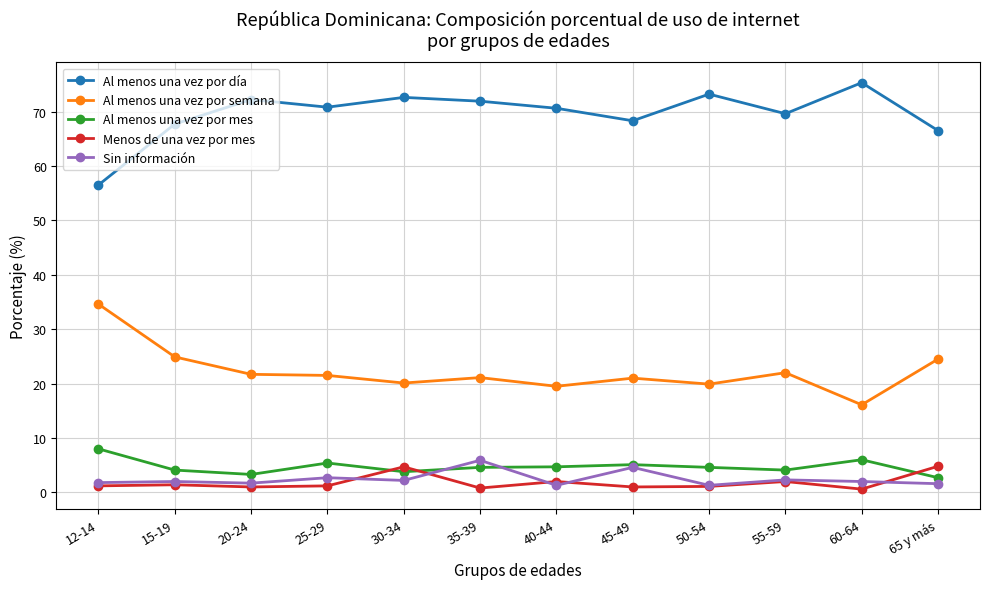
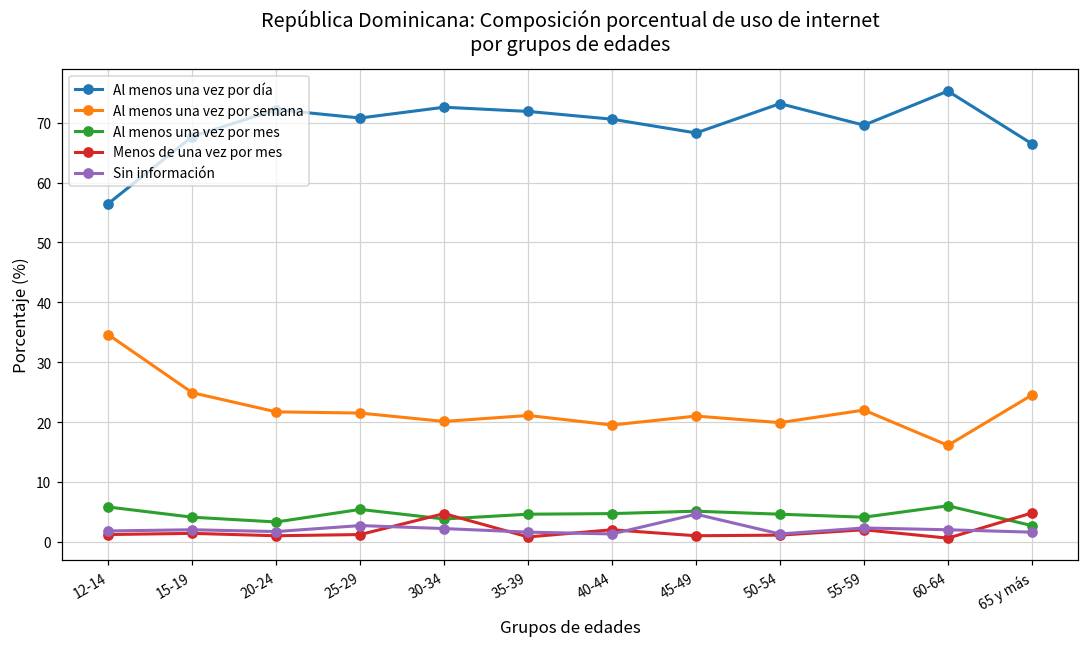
  {
    "Al menos una vez por día": {
      "12-14": 57,
      "25-29": 71,
      "30-34": 73,
      "35-39": 72,
      "40-44": 71,
      "45-49": 68,
      "50-54": 73,
      "55-59": 70,
      "60-64": 75,
      "65 y más": 67
    },
    "Al menos una vez por semana": {
      "12-14": 35,
      "15-19": 25,
      "20-24": 22,
      "25-29": 22,
      "30-34": 20,
      "35-39": 21,
      "40-44": 20,
      "45-49": 21,
      "50-54": 20,
      "55-59": 22,
      "60-64": 16,
      "65 y más": 25
    },
    "Al menos una vez por mes": {
-     "12-14": 8,
+     "12-14": 6,
      "15-19": 4,
      "20-24": 3,
      "25-29": 5,
      "30-34": 4,
      "35-39": 5,
      "40-44": 5,
      "45-49": 5,
      "50-54": 5,
      "55-59": 4,
      "60-64": 6,
      "65 y más": 3
    },
    "Menos de una vez por mes": {
      "12-14": 1,
      "15-19": 1,
      "20-24": 1,
      "25-29": 1,
      "30-34": 5,
      "35-39": 1,
      "40-44": 2,
      "45-49": 1,
      "60-64": 1,
      "65 y más": 5
    },
    "Sin información": {
      "12-14": 2,
      "15-19": 2,
      "20-24": 2,
      "25-29": 3,
      "30-34": 2,
-     "35-39": 6,
+     "35-39": 2,
      "40-44": 1,
      "45-49": 5,
      "60-64": 2,
      "65 y más": 2
    }
  }
